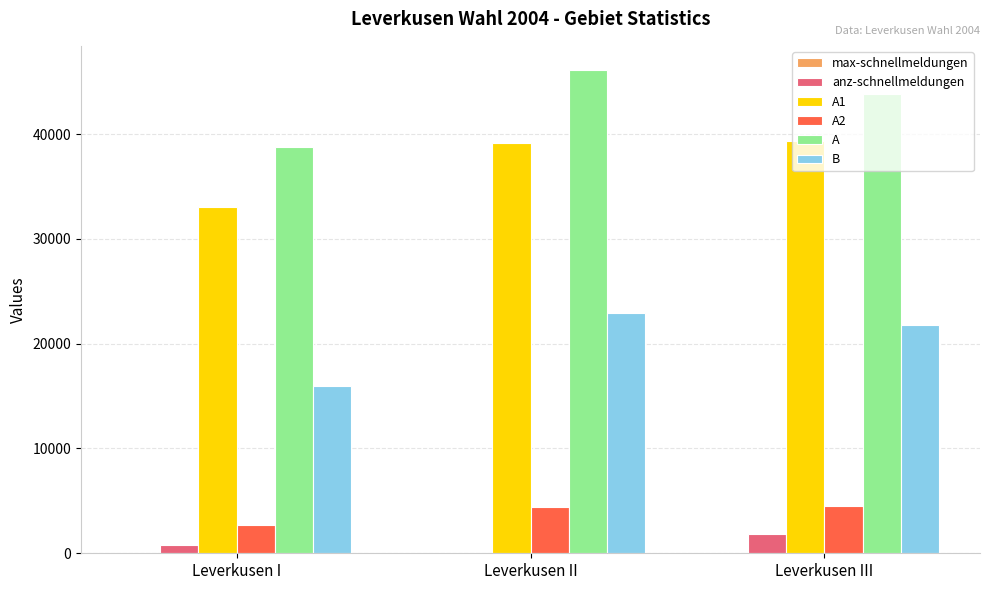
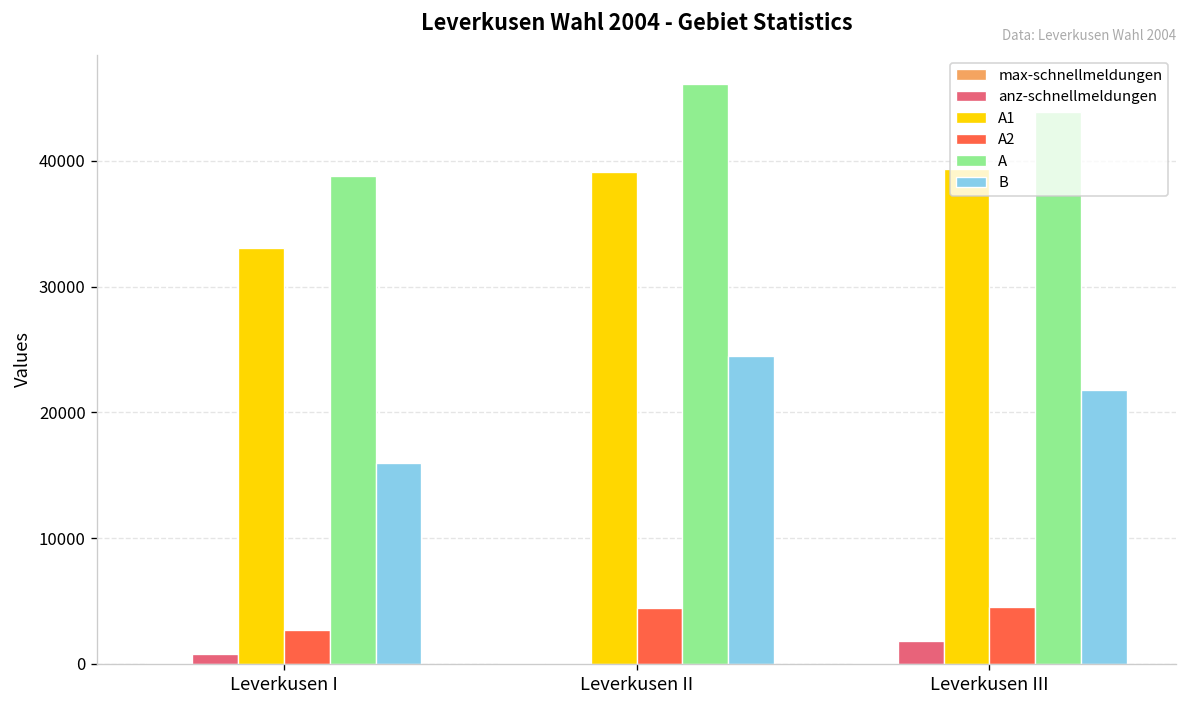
  {
    "A1": {
      "Leverkusen I": 33100,
      "Leverkusen II": 39100
    },
    "A": {
      "Leverkusen I": 38800,
      "Leverkusen II": 46100
    },
    "B": {
      "Leverkusen I": 16000,
-     "Leverkusen II": 22900,
+     "Leverkusen II": 24500,
      "Leverkusen III": 21800
    }
  }
